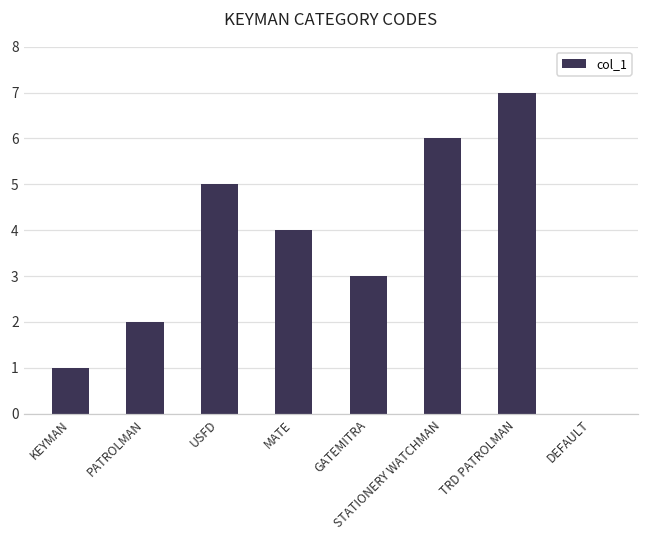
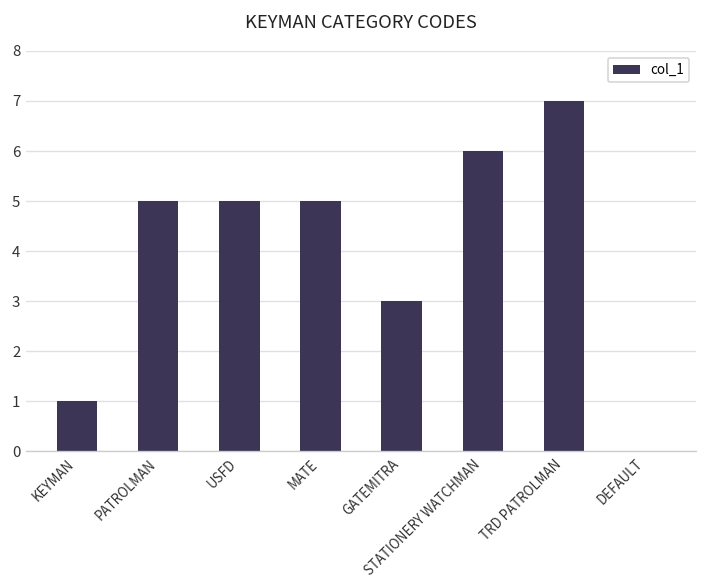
  {
    "KEYMAN": 1,
-   "PATROLMAN": 2,
+   "PATROLMAN": 5,
    "USFD": 5,
-   "MATE": 4,
+   "MATE": 5,
    "GATEMITRA": 3,
    "STATIONERY WATCHMAN": 6,
    "TRD PATROLMAN": 7,
    "DEFAULT": 0
  }
